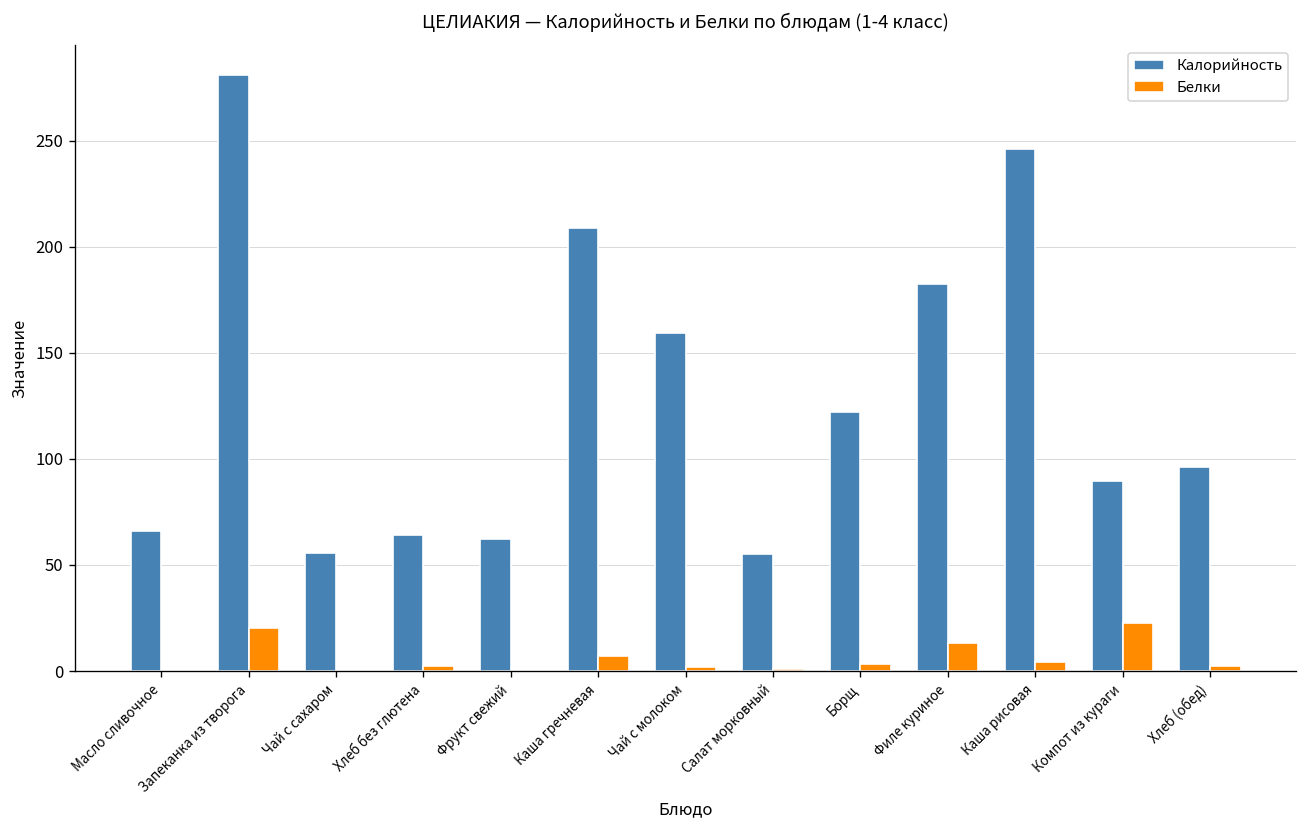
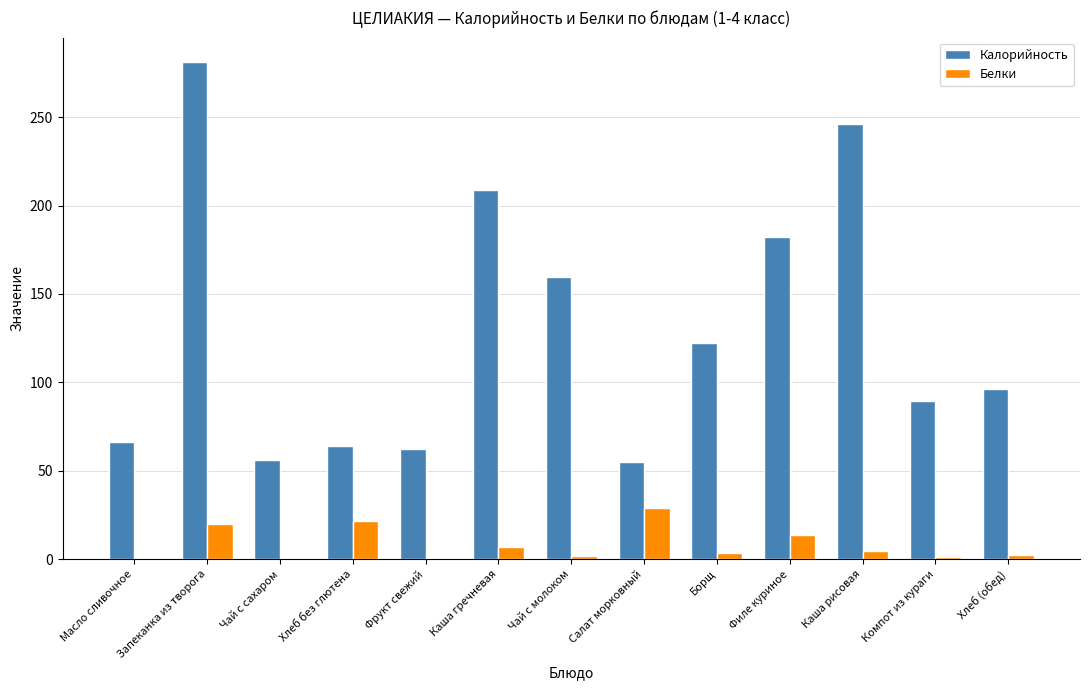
  {
    "Калорийность": {
      "Масло сливочное": 66,
      "Запеканка из творога": 281,
      "Чай с сахаром": 56,
      "Хлеб без глютена": 64,
      "Фрукт свежий": 62,
      "Каша гречневая": 209,
      "Чай с молоком": 160,
      "Салат морковный": 55,
      "Борщ": 122,
      "Филе куриное": 182,
      "Каша рисовая": 246,
      "Компот из кураги": 89,
      "Хлеб (обед)": 96
    },
    "Белки": {
      "Запеканка из творога": 20,
-     "Хлеб без глютена": 2,
+     "Хлеб без глютена": 21,
      "Каша гречневая": 7,
      "Чай с молоком": 2,
-     "Салат морковный": 1,
+     "Салат морковный": 29,
      "Борщ": 3,
      "Филе куриное": 13,
      "Каша рисовая": 4,
-     "Компот из кураги": 23,
+     "Компот из кураги": 1,
      "Хлеб (обед)": 2
    }
  }
